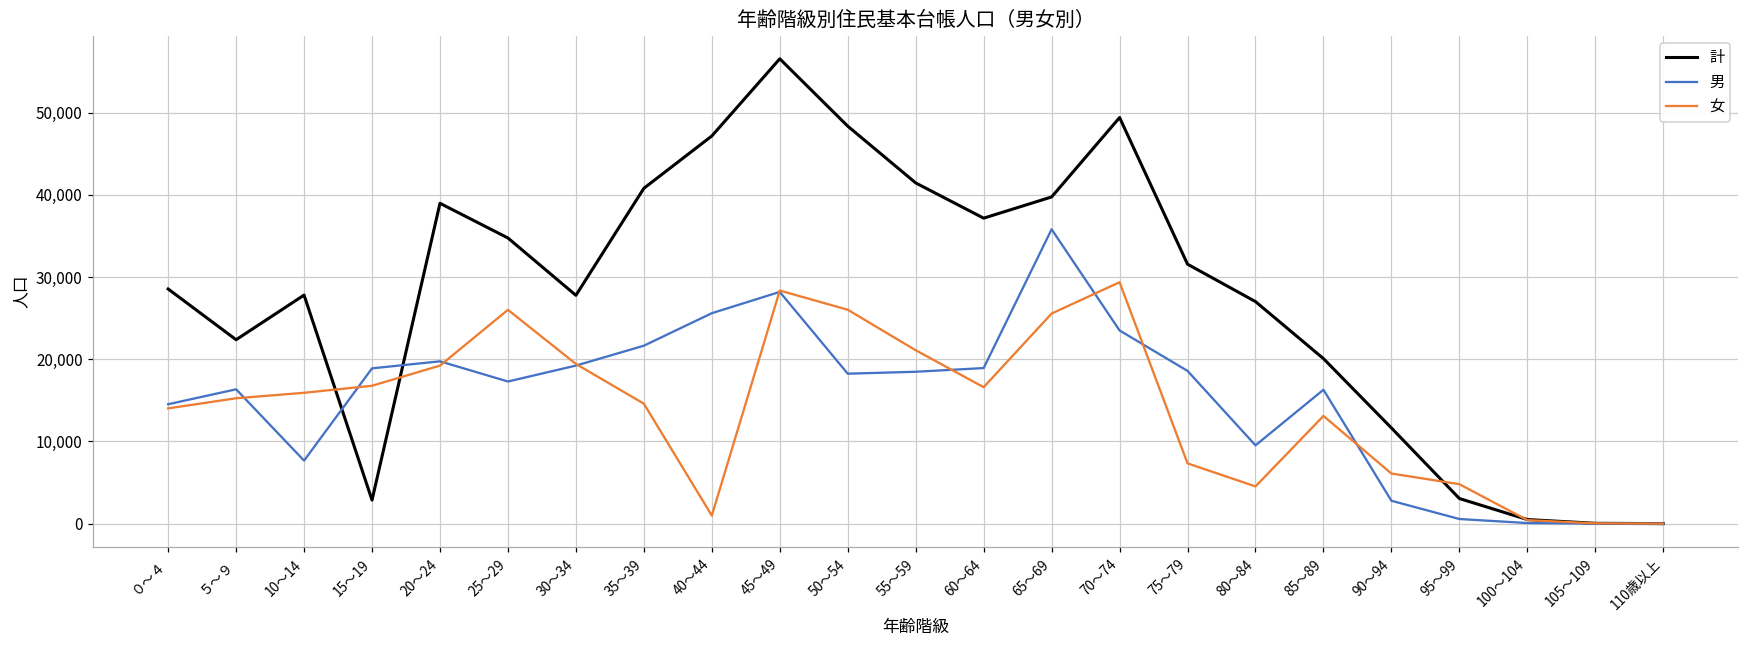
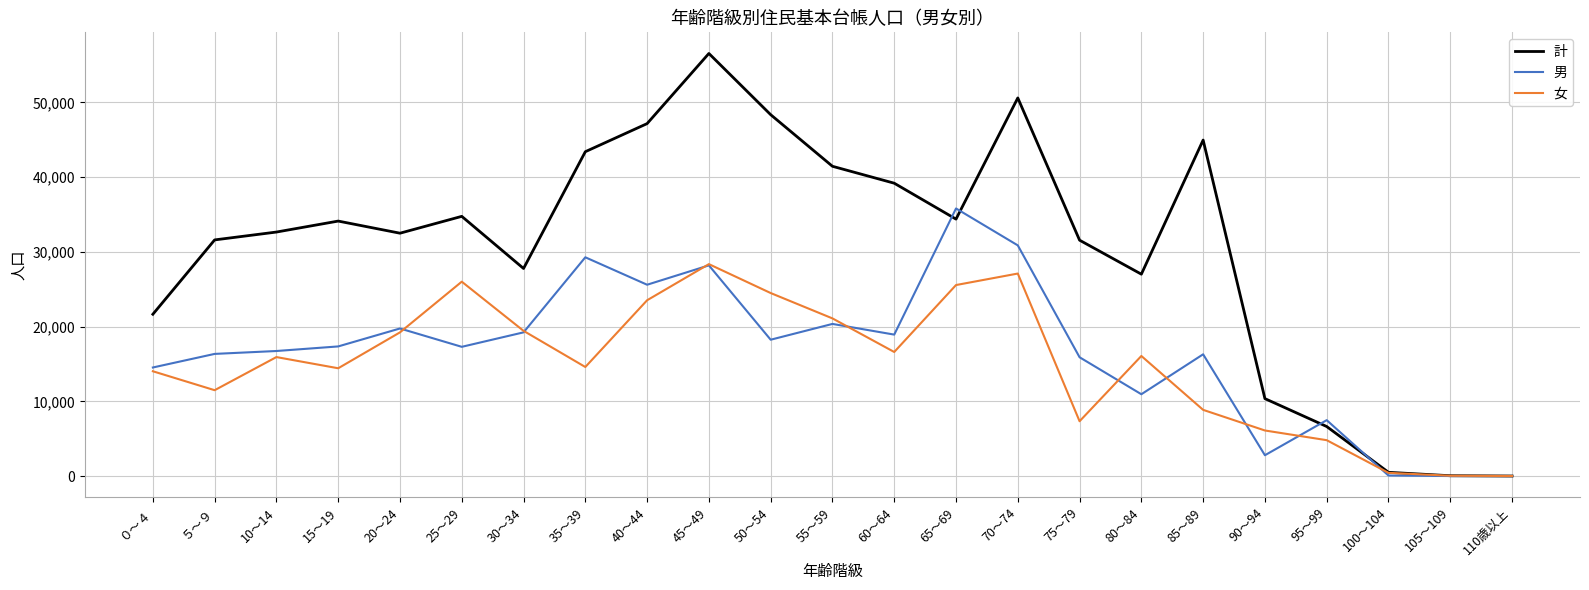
  {
    "計": {
-     "０～４": "29,000",
-     "５～９": "22,000",
-     "10～14": "28,000",
-     "15～19": "3,000",
-     "20～24": "39,000",
+     "０～４": "22,000",
+     "５～９": "32,000",
+     "10～14": "33,000",
+     "15～19": "34,000",
+     "20～24": "33,000",
      "25～29": "35,000",
      "30～34": "28,000",
-     "35～39": "41,000",
+     "35～39": "43,000",
      "40～44": "47,000",
      "45～49": "57,000",
      "50～54": "48,000",
      "55～59": "41,000",
-     "60～64": "37,000",
-     "65～69": "40,000",
-     "70～74": "49,000",
+     "60～64": "39,000",
+     "65～69": "34,000",
+     "70～74": "51,000",
      "75～79": "32,000",
      "80～84": "27,000",
-     "85～89": "20,000",
-     "90～94": "12,000",
-     "95～99": "3,000"
+     "85～89": "45,000",
+     "90～94": "10,000",
+     "95～99": "7,000"
    },
    "男": {
      "０～４": "15,000",
      "５～９": "16,000",
-     "10～14": "8,000",
-     "15～19": "19,000",
+     "10～14": "17,000",
+     "15～19": "17,000",
      "20～24": "20,000",
      "25～29": "17,000",
-     "35～39": "22,000",
+     "35～39": "29,000",
      "40～44": "26,000",
      "50～54": "18,000",
-     "55～59": "18,000",
+     "55～59": "20,000",
      "60～64": "19,000",
      "65～69": "36,000",
-     "70～74": "24,000",
-     "75～79": "19,000",
-     "80～84": "10,000",
+     "70～74": "31,000",
+     "75～79": "16,000",
+     "80～84": "11,000",
      "85～89": "16,000",
      "90～94": "3,000",
-     "95～99": "1,000",
+     "95～99": "7,000",
      "100～104": "0"
    },
    "女": {
      "０～４": "14,000",
-     "５～９": "15,000",
+     "５～９": "11,000",
      "10～14": "16,000",
-     "15～19": "17,000",
+     "15～19": "14,000",
      "20～24": "19,000",
      "25～29": "26,000",
      "35～39": "15,000",
-     "40～44": "1,000",
-     "50～54": "26,000",
+     "40～44": "24,000",
+     "50～54": "24,000",
      "55～59": "21,000",
      "60～64": "17,000",
      "65～69": "26,000",
-     "70～74": "29,000",
+     "70～74": "27,000",
      "75～79": "7,000",
-     "80～84": "5,000",
-     "85～89": "13,000",
+     "80～84": "16,000",
+     "85～89": "9,000",
      "90～94": "6,000",
      "95～99": "5,000"
    }
  }
